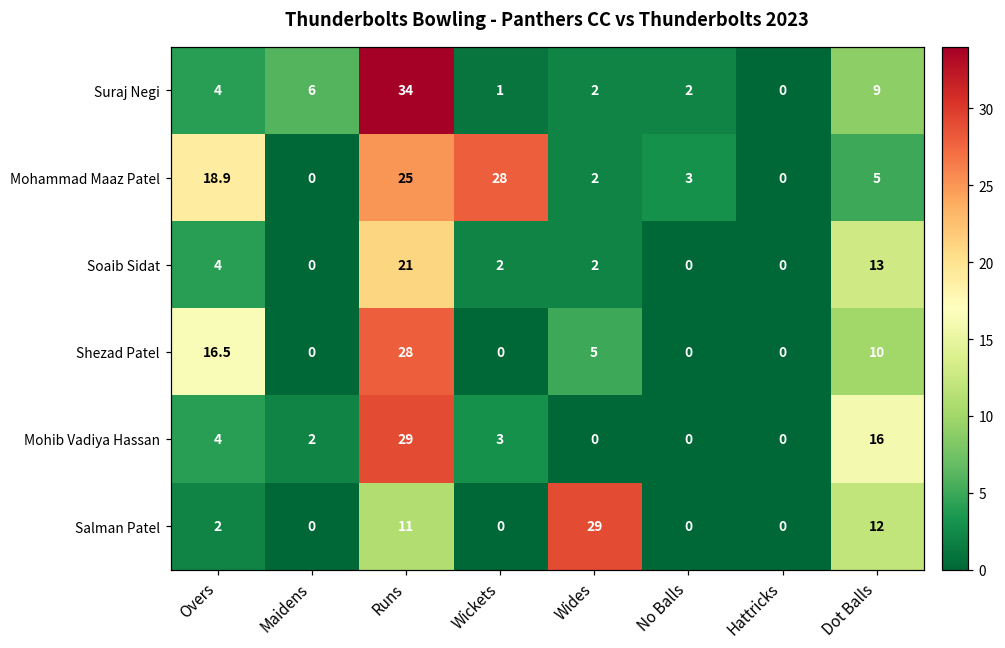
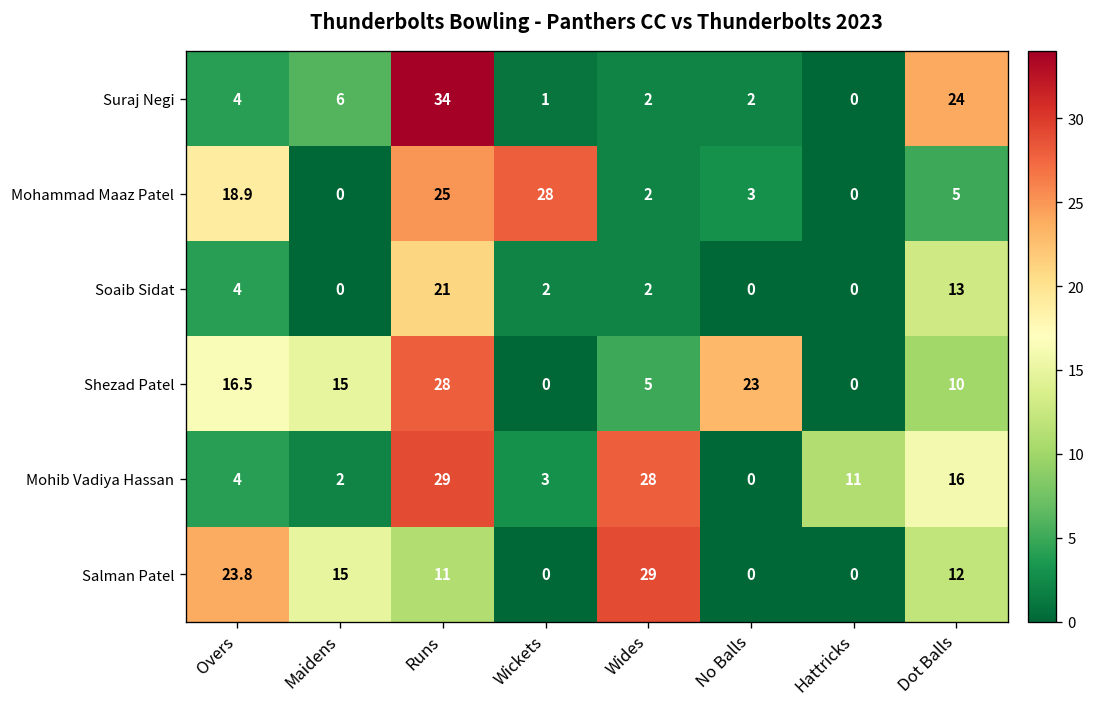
  {
    "Suraj Negi": {
      "Overs": 4,
      "Maidens": 6,
      "Runs": 34,
      "Wickets": 1,
      "Wides": 2,
      "No Balls": 2,
      "Hattricks": 0,
-     "Dot Balls": 9
+     "Dot Balls": 24
    },
    "Mohammad Maaz Patel": {
      "Overs": 18.9,
      "Maidens": 0,
      "Runs": 25,
      "Wickets": 28,
      "Wides": 2,
      "No Balls": 3,
      "Hattricks": 0,
      "Dot Balls": 5
    },
    "Soaib Sidat": {
      "Overs": 4,
      "Maidens": 0,
      "Runs": 21,
      "Wickets": 2,
      "Wides": 2,
      "No Balls": 0,
      "Hattricks": 0,
      "Dot Balls": 13
    },
    "Shezad Patel": {
      "Overs": 16.5,
-     "Maidens": 0,
+     "Maidens": 15,
      "Runs": 28,
      "Wickets": 0,
      "Wides": 5,
-     "No Balls": 0,
+     "No Balls": 23,
      "Hattricks": 0,
      "Dot Balls": 10
    },
    "Mohib Vadiya Hassan": {
      "Overs": 4,
      "Maidens": 2,
      "Runs": 29,
      "Wickets": 3,
-     "Wides": 0,
+     "Wides": 28,
      "No Balls": 0,
-     "Hattricks": 0,
+     "Hattricks": 11,
      "Dot Balls": 16
    },
    "Salman Patel": {
-     "Overs": 2,
-     "Maidens": 0,
+     "Overs": 23.8,
+     "Maidens": 15,
      "Runs": 11,
      "Wickets": 0,
      "Wides": 29,
      "No Balls": 0,
      "Hattricks": 0,
      "Dot Balls": 12
    }
  }
